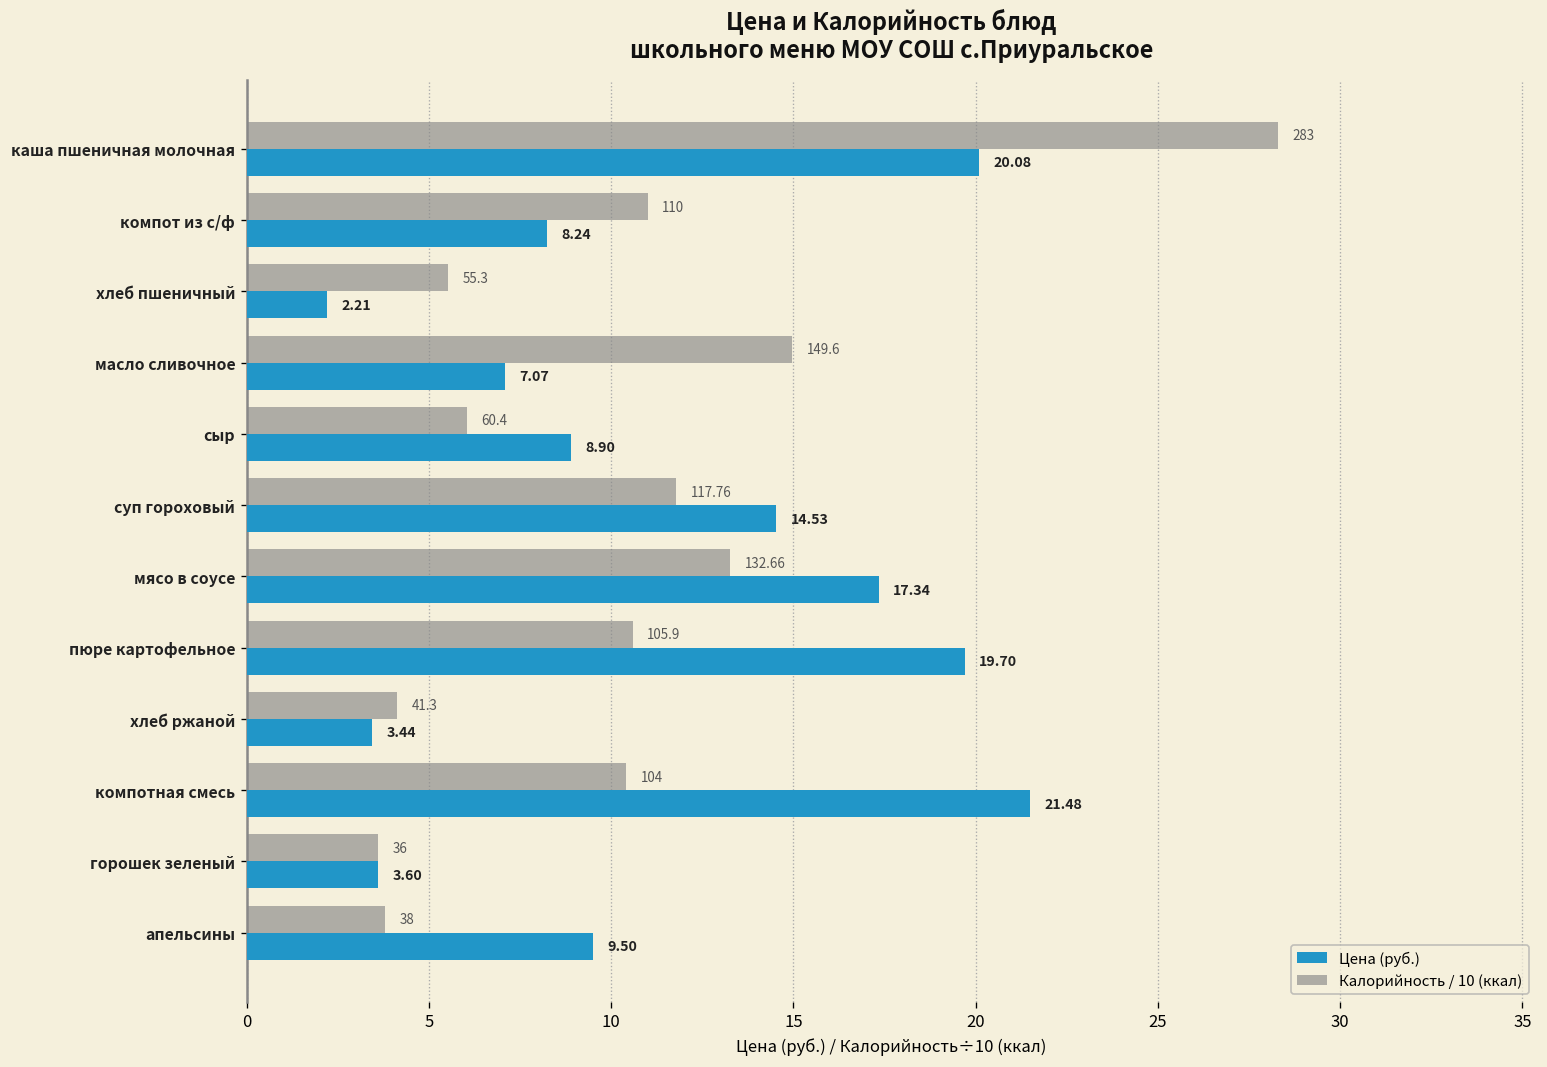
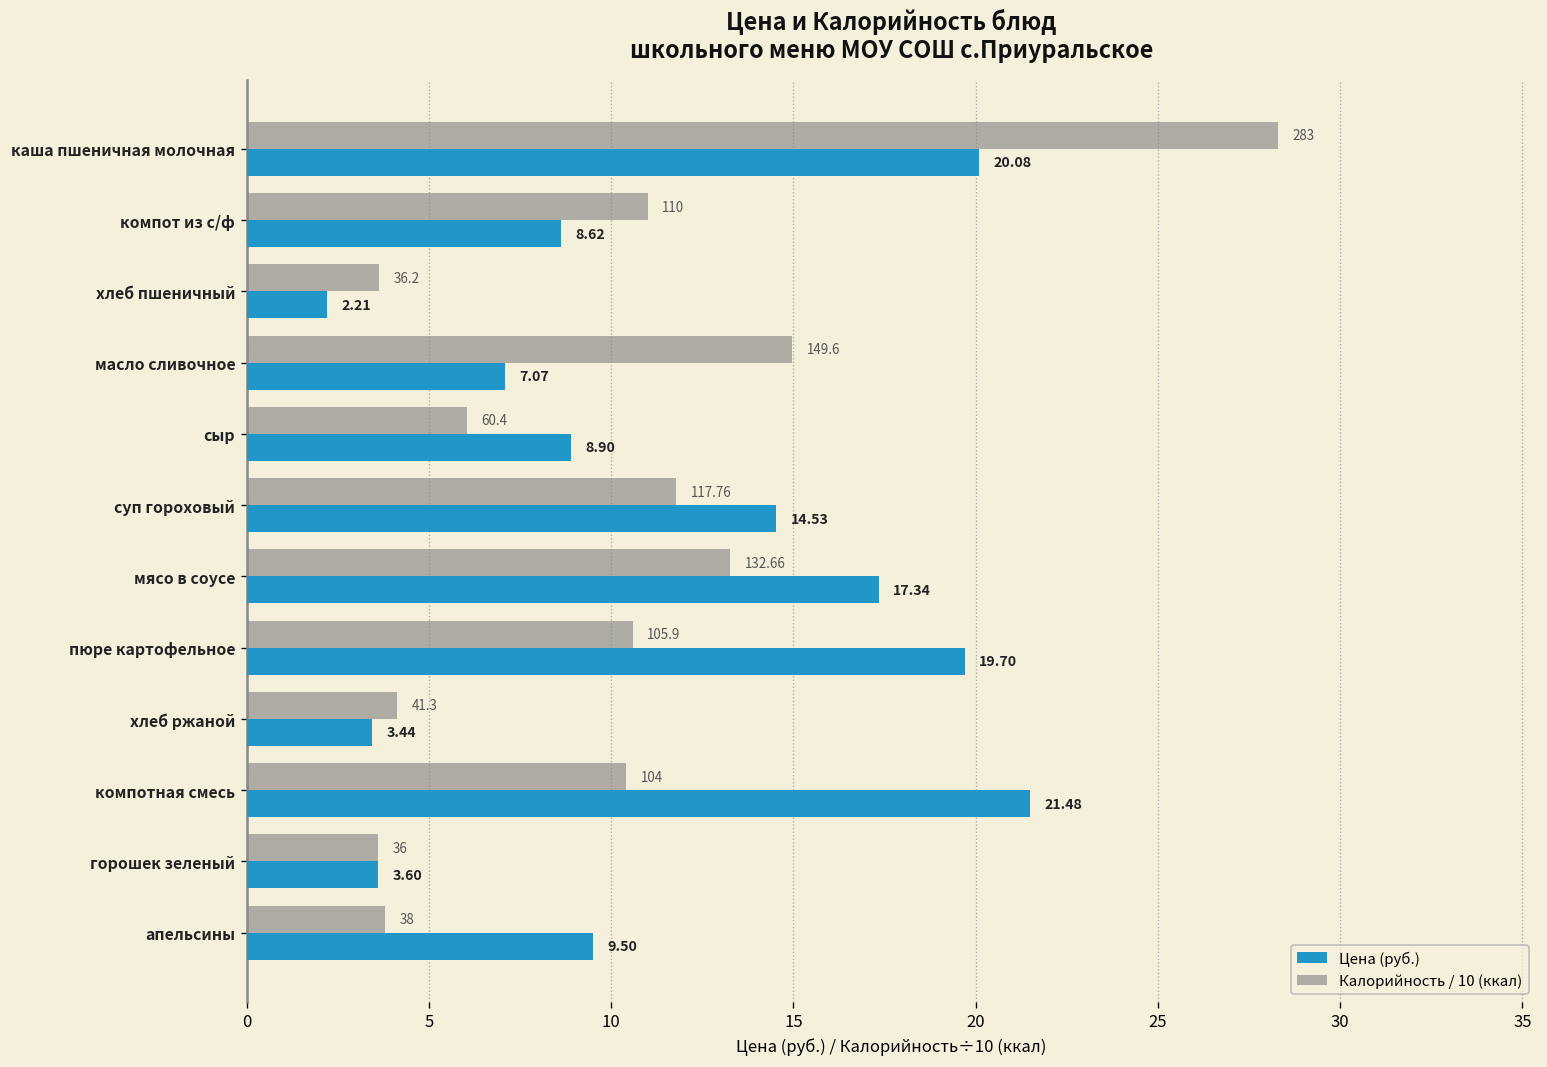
  {
    "Цена (руб.)": {
      "каша пшеничная молочная": 20.08,
-     "компот из с/ф": 8.24,
+     "компот из с/ф": 8.62,
      "хлеб пшеничный": 2.21,
      "масло сливочное": 7.07,
      "сыр": 8.90,
      "суп гороховый": 14.53,
      "мясо в соусе": 17.34,
      "пюре картофельное": 19.70,
      "хлеб ржаной": 3.44,
      "компотная смесь": 21.48,
      "горошек зеленый": 3.60,
      "апельсины": 9.50
    },
    "Калорийность / 10 (ккал)": {
-     "хлеб пшеничный": 55.3
+     "хлеб пшеничный": 36.2
    }
  }
